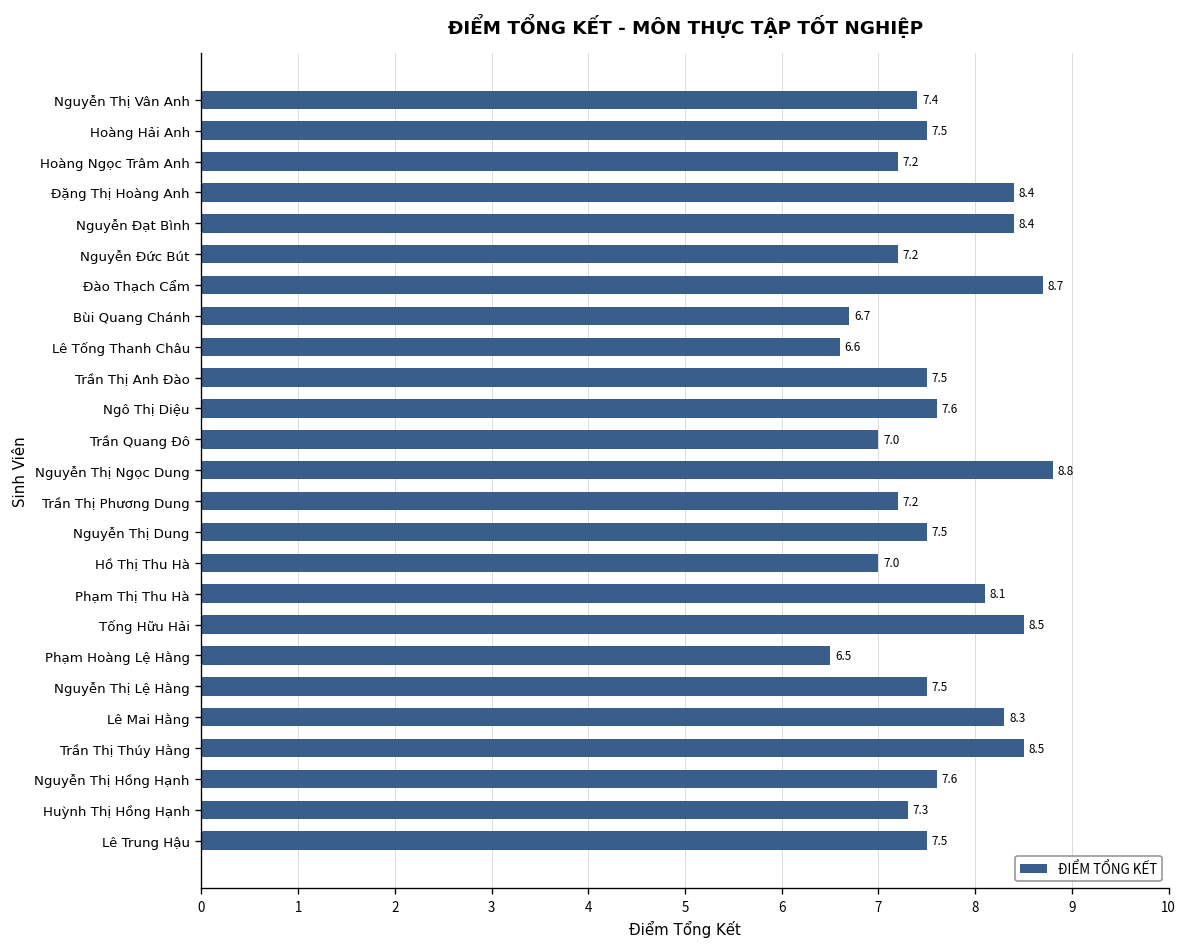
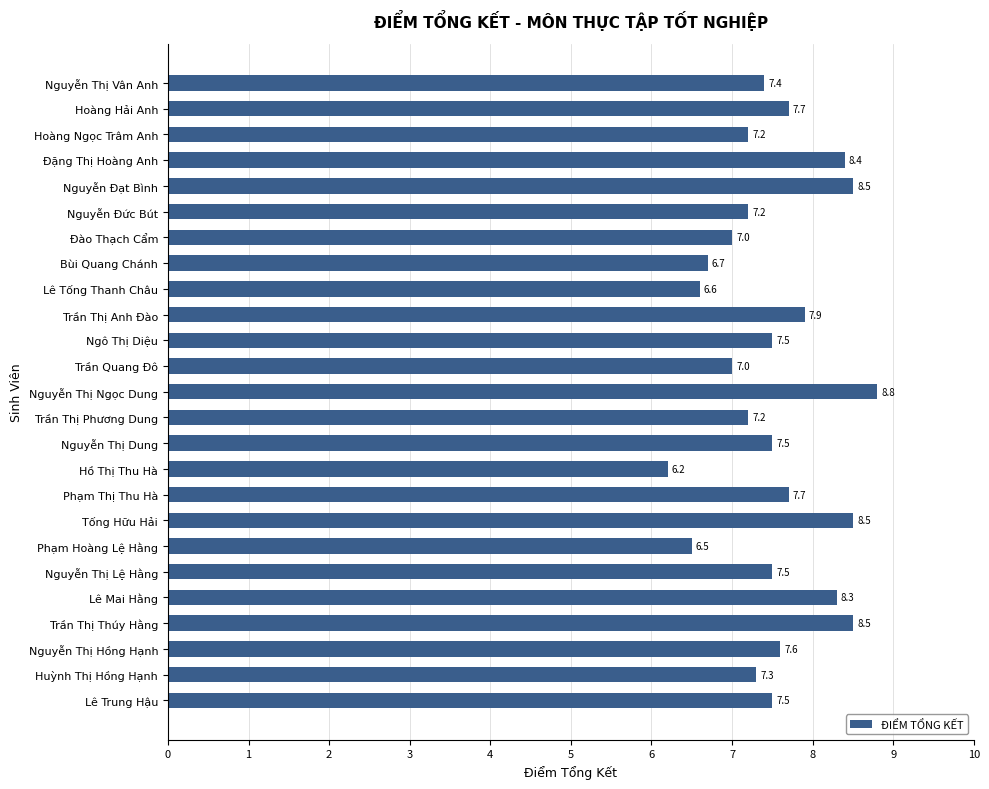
  {
    "Nguyễn Thị Vân Anh": 7.4,
-   "Hoàng Hải Anh": 7.5,
+   "Hoàng Hải Anh": 7.7,
    "Hoàng Ngọc Trâm Anh": 7.2,
    "Đặng Thị Hoàng Anh": 8.4,
-   "Nguyễn Đạt Bình": 8.4,
+   "Nguyễn Đạt Bình": 8.5,
    "Nguyễn Đức Bút": 7.2,
-   "Đào Thạch Cẩm": 8.7,
+   "Đào Thạch Cẩm": 7.0,
    "Bùi Quang Chánh": 6.7,
    "Lê Tống Thanh Châu": 6.6,
-   "Trần Thị Anh Đào": 7.5,
-   "Ngô Thị Diệu": 7.6,
+   "Trần Thị Anh Đào": 7.9,
+   "Ngô Thị Diệu": 7.5,
    "Trần Quang Đô": 7.0,
    "Nguyễn Thị Ngọc Dung": 8.8,
    "Trần Thị Phương Dung": 7.2,
    "Nguyễn Thị Dung": 7.5,
-   "Hồ Thị Thu Hà": 7.0,
-   "Phạm Thị Thu Hà": 8.1,
+   "Hồ Thị Thu Hà": 6.2,
+   "Phạm Thị Thu Hà": 7.7,
    "Tống Hữu Hải": 8.5,
    "Phạm Hoàng Lệ Hằng": 6.5,
    "Nguyễn Thị Lệ Hằng": 7.5,
    "Lê Mai Hằng": 8.3,
    "Trần Thị Thúy Hằng": 8.5,
    "Nguyễn Thị Hồng Hạnh": 7.6,
    "Huỳnh Thị Hồng Hạnh": 7.3,
    "Lê Trung Hậu": 7.5
  }
